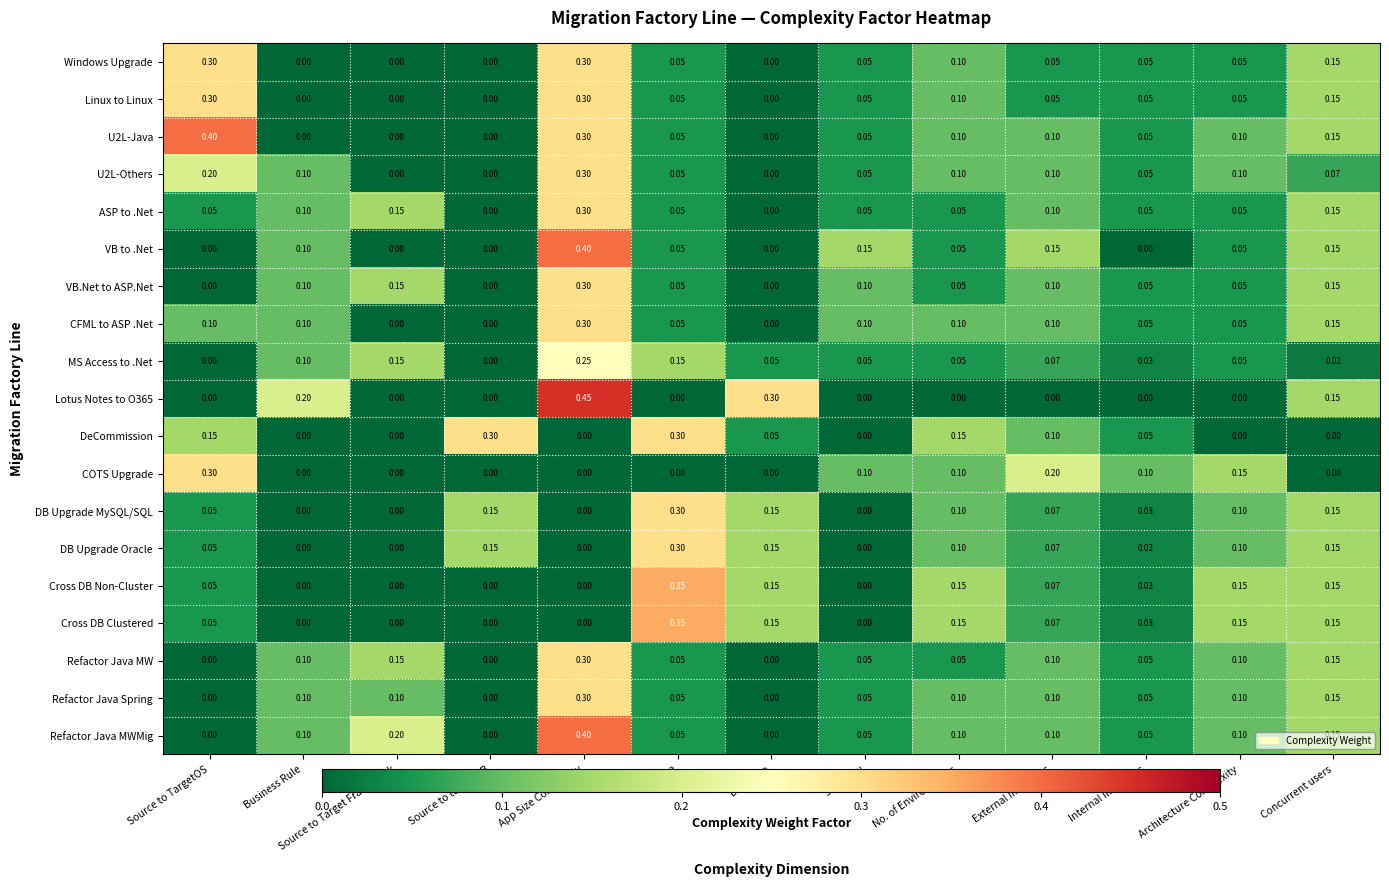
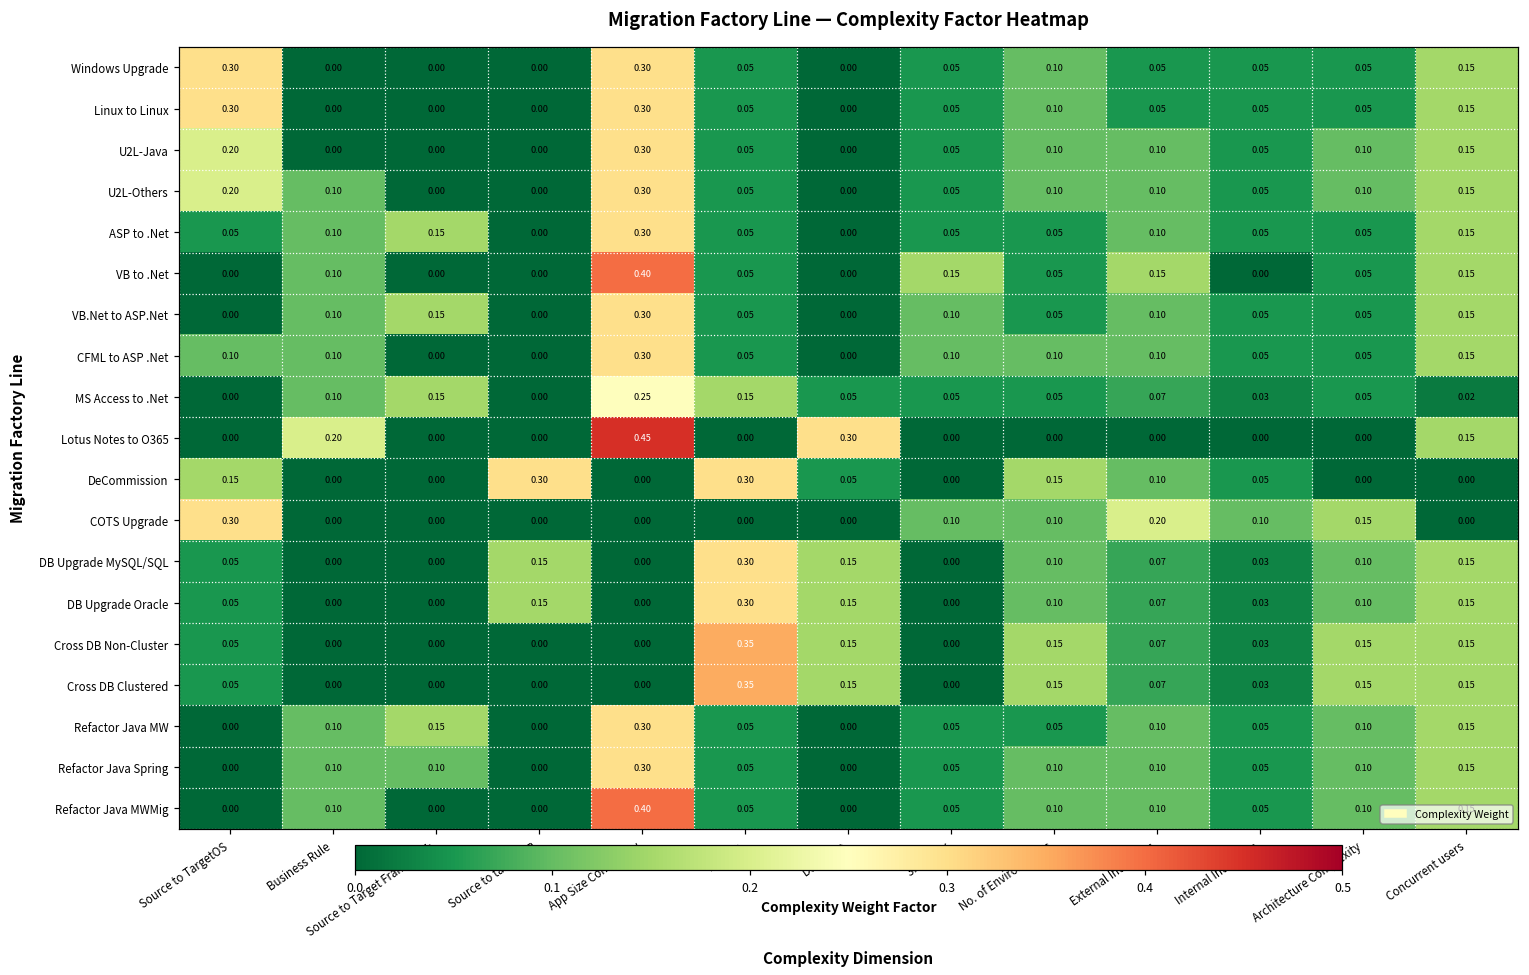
  {
    "Windows Upgrade": {
      "Source to TargetOS": 0.30,
      "Business Rule": 0.00,
      "Source to Target Framework": 0.00,
      "Architecture Complexity": 0.05,
      "Concurrent users": 0.15
    },
    "Linux to Linux": {
      "Source to TargetOS": 0.30,
      "Business Rule": 0.00,
      "Source to Target Framework": 0.00,
      "Architecture Complexity": 0.05,
      "Concurrent users": 0.15
    },
    "U2L-Java": {
-     "Source to TargetOS": 0.40,
+     "Source to TargetOS": 0.20,
      "Business Rule": 0.00,
      "Source to Target Framework": 0.00,
      "Architecture Complexity": 0.10,
      "Concurrent users": 0.15
    },
    "U2L-Others": {
      "Source to TargetOS": 0.20,
      "Business Rule": 0.10,
      "Source to Target Framework": 0.00,
      "Architecture Complexity": 0.10,
-     "Concurrent users": 0.07
+     "Concurrent users": 0.15
    },
    "ASP to .Net": {
      "Source to TargetOS": 0.05,
      "Business Rule": 0.10,
      "Source to Target Framework": 0.15,
      "Architecture Complexity": 0.05,
      "Concurrent users": 0.15
    },
    "VB to .Net": {
      "Source to TargetOS": 0.00,
      "Business Rule": 0.10,
      "Source to Target Framework": 0.00,
      "Architecture Complexity": 0.05,
      "Concurrent users": 0.15
    },
    "VB.Net to ASP.Net": {
      "Source to TargetOS": 0.00,
      "Business Rule": 0.10,
      "Source to Target Framework": 0.15,
      "Architecture Complexity": 0.05,
      "Concurrent users": 0.15
    },
    "CFML to ASP .Net": {
      "Source to TargetOS": 0.10,
      "Business Rule": 0.10,
      "Source to Target Framework": 0.00,
      "Architecture Complexity": 0.05,
      "Concurrent users": 0.15
    },
    "MS Access to .Net": {
      "Source to TargetOS": 0.00,
      "Business Rule": 0.10,
      "Source to Target Framework": 0.15,
      "Architecture Complexity": 0.05,
      "Concurrent users": 0.02
    },
    "Lotus Notes to O365": {
      "Source to TargetOS": 0.00,
      "Business Rule": 0.20,
      "Source to Target Framework": 0.00,
      "Architecture Complexity": 0.00,
      "Concurrent users": 0.15
    },
    "DeCommission": {
      "Source to TargetOS": 0.15,
      "Business Rule": 0.00,
      "Source to Target Framework": 0.00,
      "Architecture Complexity": 0.00,
      "Concurrent users": 0.00
    },
    "COTS Upgrade": {
      "Source to TargetOS": 0.30,
      "Business Rule": 0.00,
      "Source to Target Framework": 0.00,
      "Architecture Complexity": 0.15,
      "Concurrent users": 0.00
    },
    "DB Upgrade MySQL/SQL": {
      "Source to TargetOS": 0.05,
      "Business Rule": 0.00,
      "Source to Target Framework": 0.00,
      "Architecture Complexity": 0.10,
      "Concurrent users": 0.15
    },
    "DB Upgrade Oracle": {
      "Source to TargetOS": 0.05,
      "Business Rule": 0.00,
      "Source to Target Framework": 0.00,
      "Architecture Complexity": 0.10,
      "Concurrent users": 0.15
    },
    "Cross DB Non-Cluster": {
      "Source to TargetOS": 0.05,
      "Business Rule": 0.00,
      "Source to Target Framework": 0.00,
      "Architecture Complexity": 0.15,
      "Concurrent users": 0.15
    },
    "Cross DB Clustered": {
      "Source to TargetOS": 0.05,
      "Business Rule": 0.00,
      "Source to Target Framework": 0.00,
      "Architecture Complexity": 0.15,
      "Concurrent users": 0.15
    },
    "Refactor Java MW": {
      "Source to TargetOS": 0.00,
      "Business Rule": 0.10,
      "Source to Target Framework": 0.15,
      "Architecture Complexity": 0.10,
      "Concurrent users": 0.15
    },
    "Refactor Java Spring": {
      "Source to TargetOS": 0.00,
      "Business Rule": 0.10,
      "Source to Target Framework": 0.10,
      "Architecture Complexity": 0.10,
      "Concurrent users": 0.15
    },
    "Refactor Java MWMig": {
      "Source to TargetOS": 0.00,
      "Business Rule": 0.10,
-     "Source to Target Framework": 0.20,
+     "Source to Target Framework": 0.00,
      "Architecture Complexity": 0.10
    }
  }
